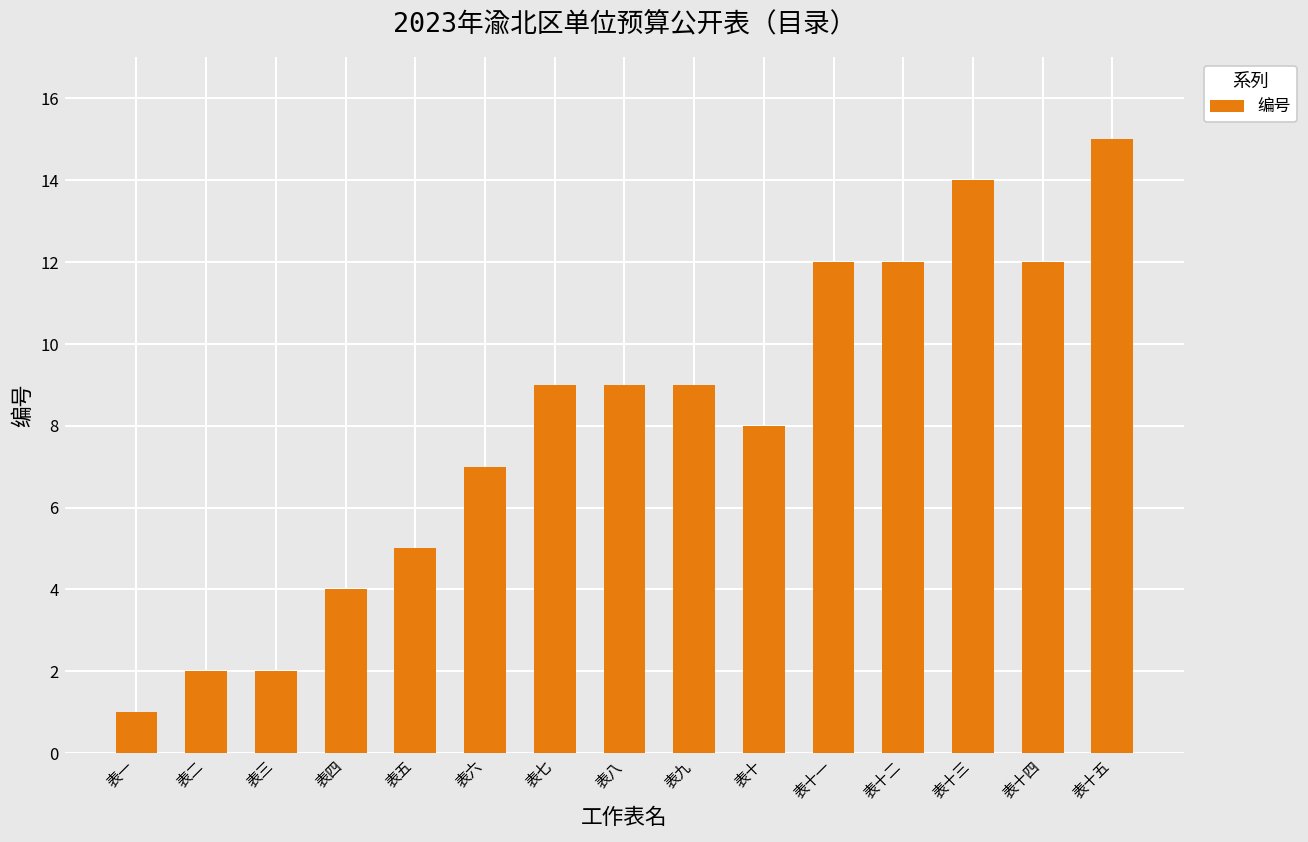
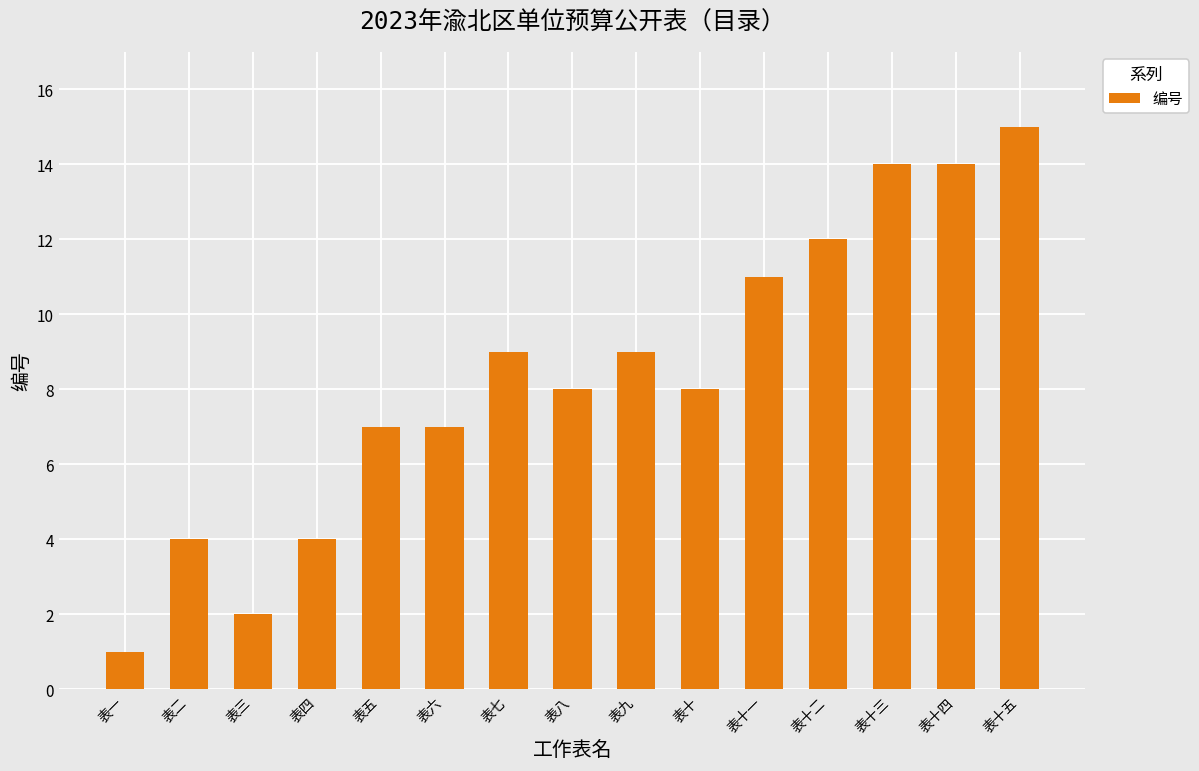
  {
    "表一": 1,
-   "表二": 2,
+   "表二": 4,
    "表三": 2,
    "表四": 4,
-   "表五": 5,
+   "表五": 7,
    "表六": 7,
    "表七": 9,
-   "表八": 9,
+   "表八": 8,
    "表九": 9,
    "表十": 8,
-   "表十一": 12,
+   "表十一": 11,
    "表十二": 12,
    "表十三": 14,
-   "表十四": 12,
+   "表十四": 14,
    "表十五": 15
  }
